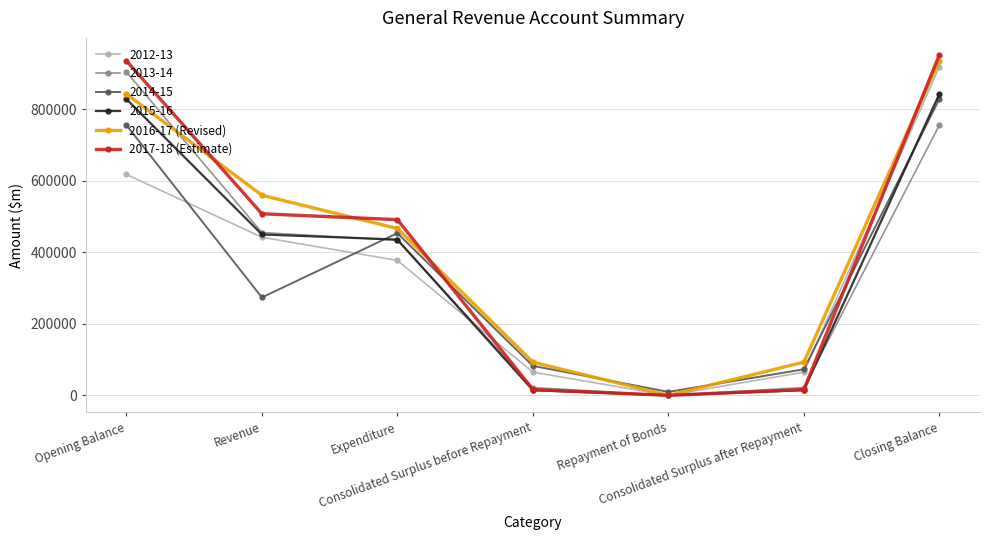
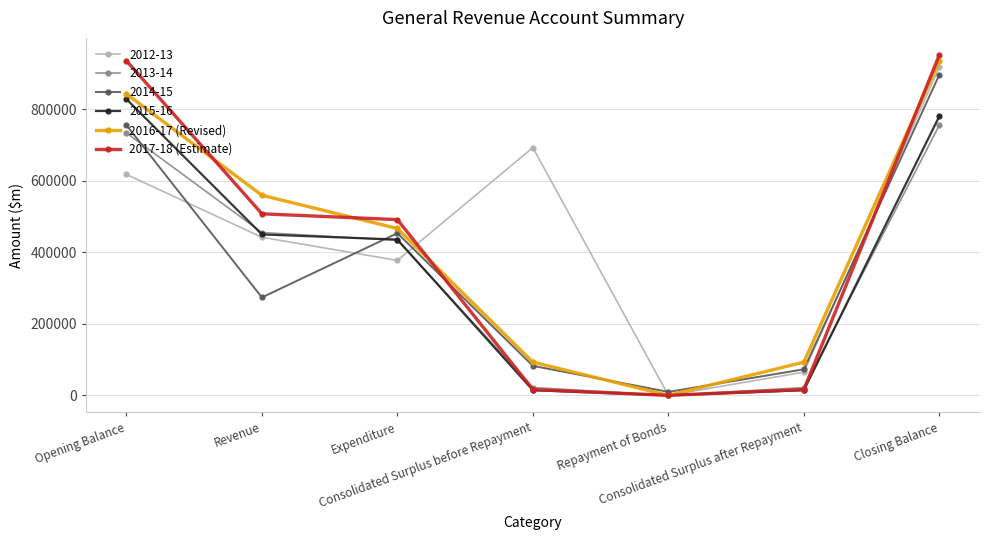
  {
    "2012-13": {
      "Opening Balance": 620000,
      "Revenue": 440000,
      "Expenditure": 380000,
-     "Consolidated Surplus before Repayment": 60000,
+     "Consolidated Surplus before Repayment": 690000,
      "Consolidated Surplus after Repayment": 60000,
      "Closing Balance": 920000
    },
    "2013-14": {
-     "Opening Balance": 900000,
+     "Opening Balance": 730000,
      "Closing Balance": 760000
    },
    "2014-15": {
      "Opening Balance": 760000,
      "Revenue": 270000,
      "Expenditure": 450000,
      "Consolidated Surplus before Repayment": 80000,
      "Repayment of Bonds": 10000,
      "Consolidated Surplus after Repayment": 70000,
-     "Closing Balance": 830000
+     "Closing Balance": 900000
    },
    "2015-16": {
      "Opening Balance": 830000,
-     "Closing Balance": 840000
+     "Closing Balance": 780000
    },
    "2016-17 (Revised)": {
      "Opening Balance": 840000,
      "Revenue": 560000,
      "Expenditure": 470000,
      "Consolidated Surplus before Repayment": 90000,
      "Consolidated Surplus after Repayment": 90000,
      "Closing Balance": 940000
    },
    "2017-18 (Estimate)": {
      "Opening Balance": 940000,
      "Revenue": 510000,
      "Expenditure": 490000,
      "Closing Balance": 950000
    }
  }
